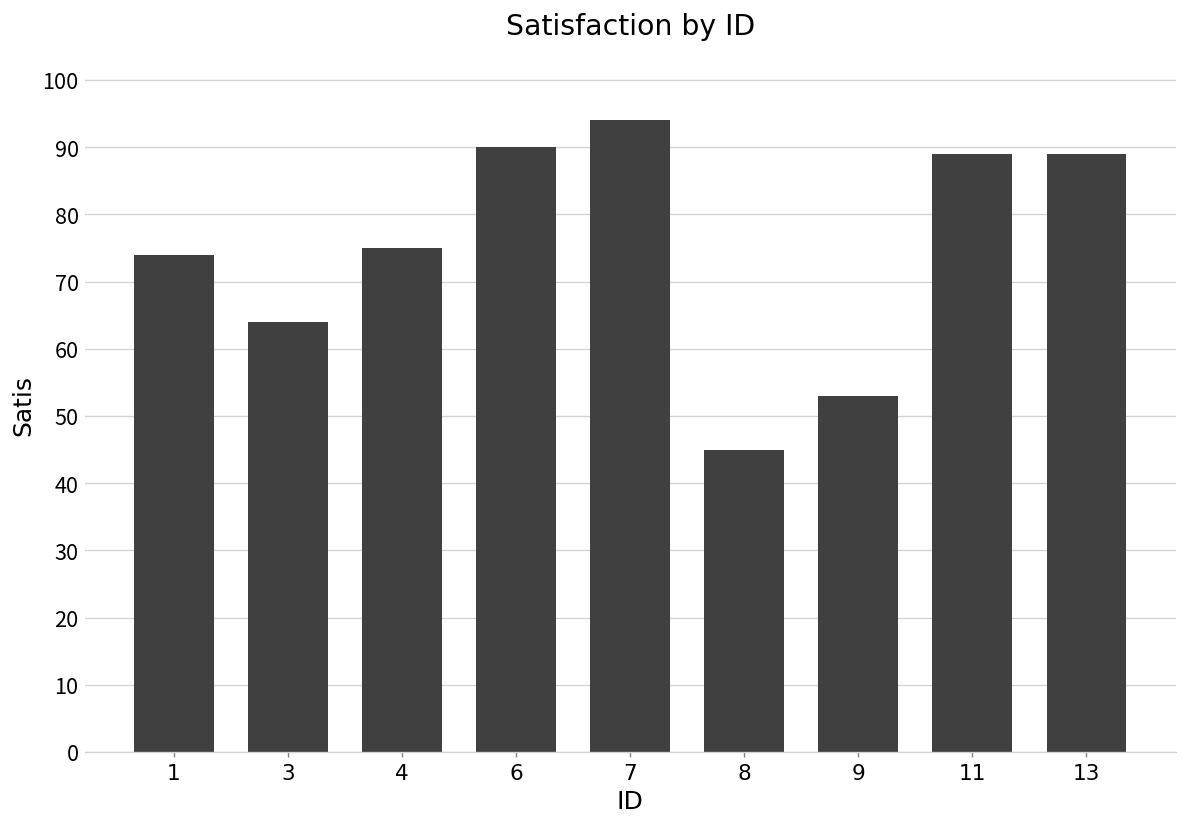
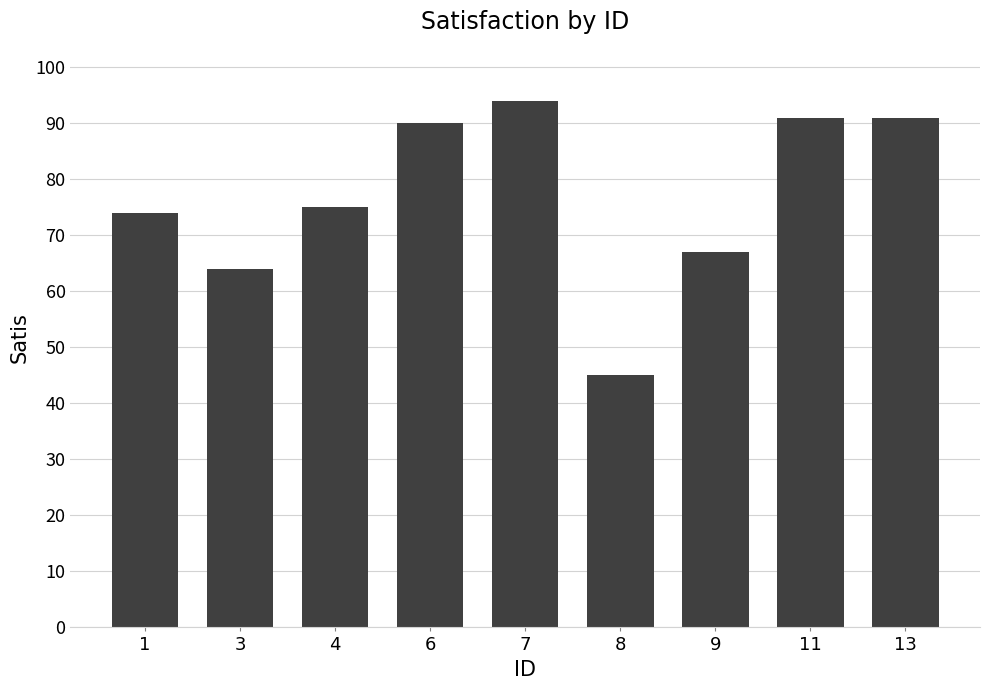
  {
    "1": 74,
    "3": 64,
    "4": 75,
    "6": 90,
    "7": 94,
    "8": 45,
-   "9": 53,
-   "11": 89,
-   "13": 89
+   "9": 67,
+   "11": 91,
+   "13": 91
  }
